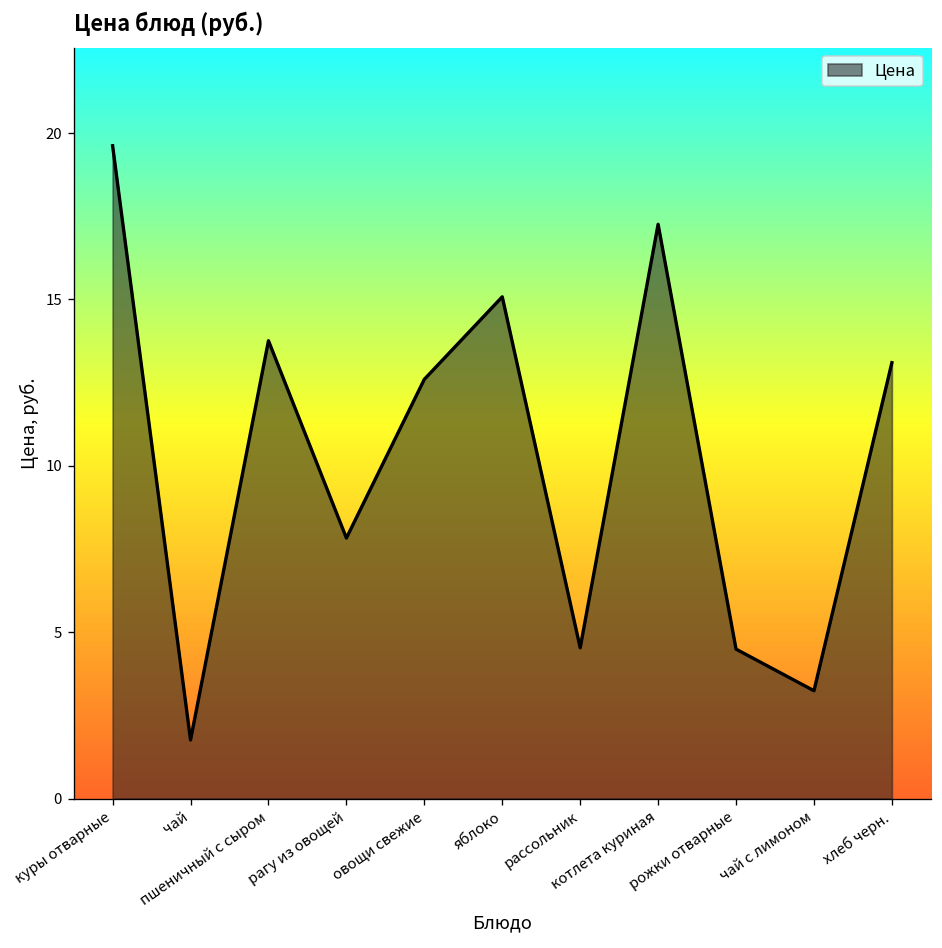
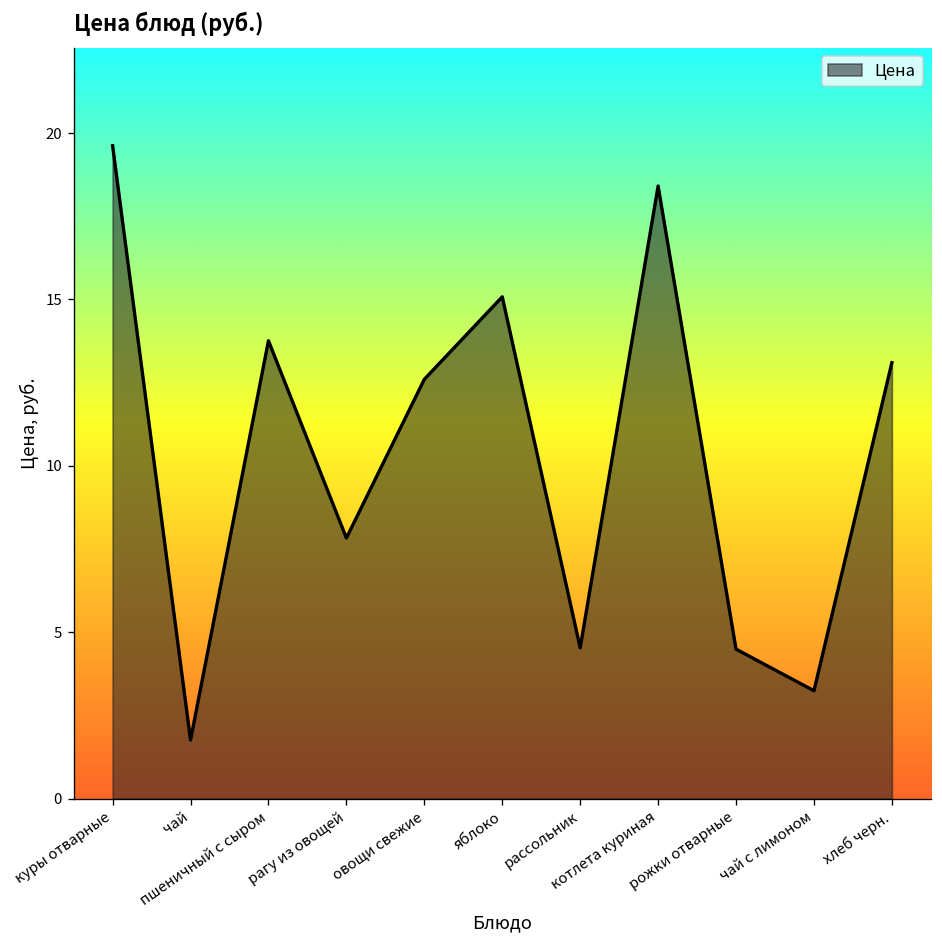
  {
    "куры отварные": 19.6,
    "чай": 1.8,
    "пшеничный с сыром": 13.8,
    "рагу из овощей": 7.8,
    "овощи свежие": 12.6,
    "яблоко": 15.1,
    "рассольник": 4.5,
-   "котлета куриная": 17.3,
+   "котлета куриная": 18.4,
    "рожки отварные": 4.5,
    "чай с лимоном": 3.2,
    "хлеб черн.": 13.1
  }
